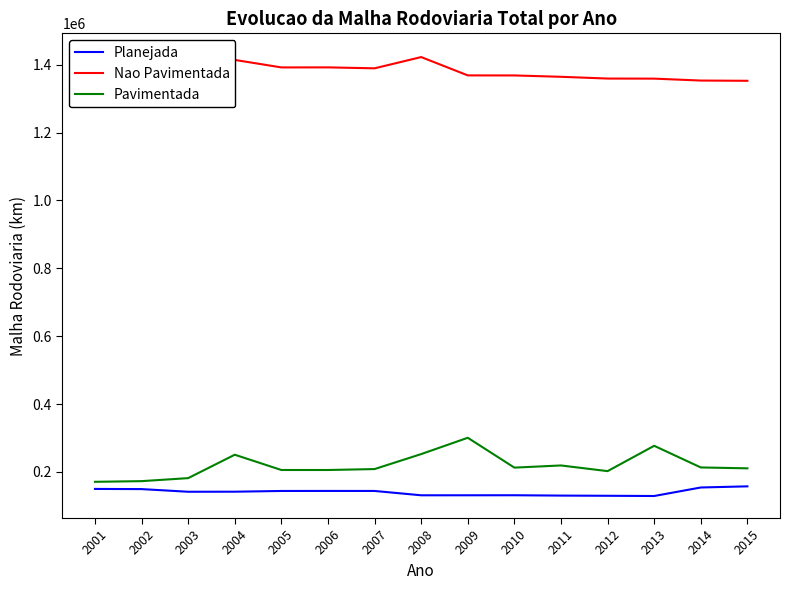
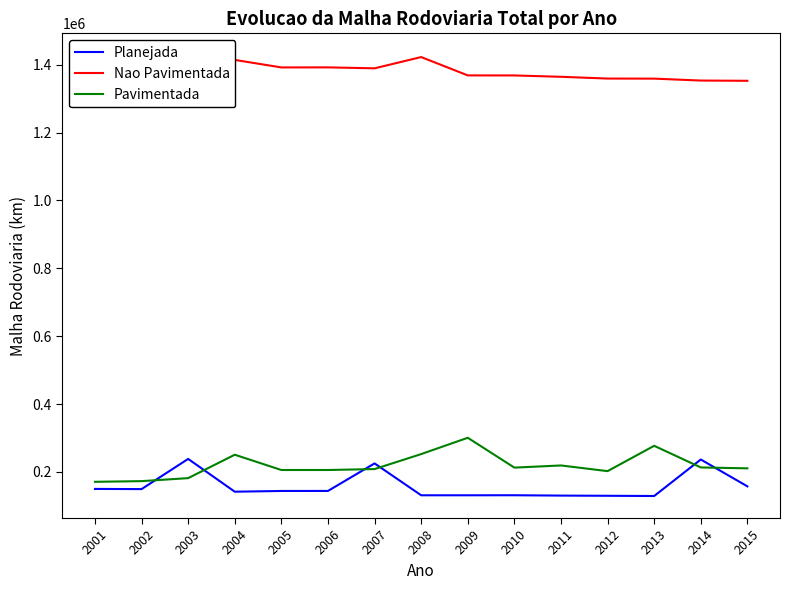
  {
    "Planejada": {
      "2001": 150000,
      "2002": 150000,
-     "2003": 140000,
+     "2003": 240000,
      "2004": 140000,
      "2005": 140000,
      "2006": 140000,
-     "2007": 140000,
+     "2007": 230000,
      "2008": 130000,
      "2009": 130000,
      "2010": 130000,
      "2011": 130000,
      "2012": 130000,
      "2013": 130000,
-     "2014": 150000,
+     "2014": 240000,
      "2015": 160000
    },
    "Nao Pavimentada": {
      "2005": 1390000,
      "2006": 1390000,
      "2007": 1390000,
      "2008": 1420000,
      "2009": 1370000,
      "2010": 1370000,
      "2011": 1360000,
      "2012": 1360000,
      "2013": 1360000,
      "2014": 1350000,
      "2015": 1350000
    },
    "Pavimentada": {
      "2001": 170000,
      "2002": 170000,
      "2003": 180000,
      "2004": 250000,
      "2005": 210000,
      "2006": 210000,
      "2007": 210000,
      "2008": 250000,
      "2009": 300000,
      "2010": 210000,
      "2011": 220000,
      "2012": 200000,
      "2013": 280000,
      "2014": 210000,
      "2015": 210000
    }
  }
